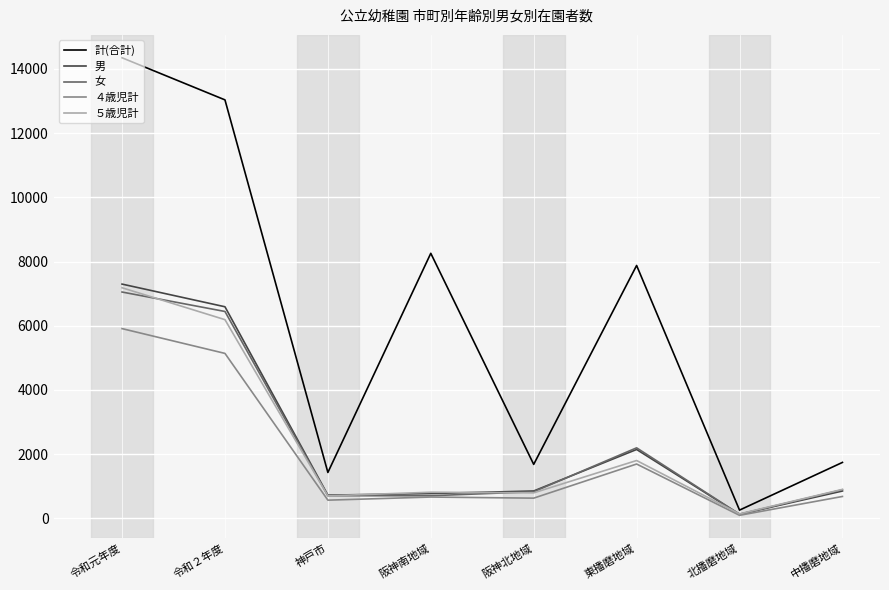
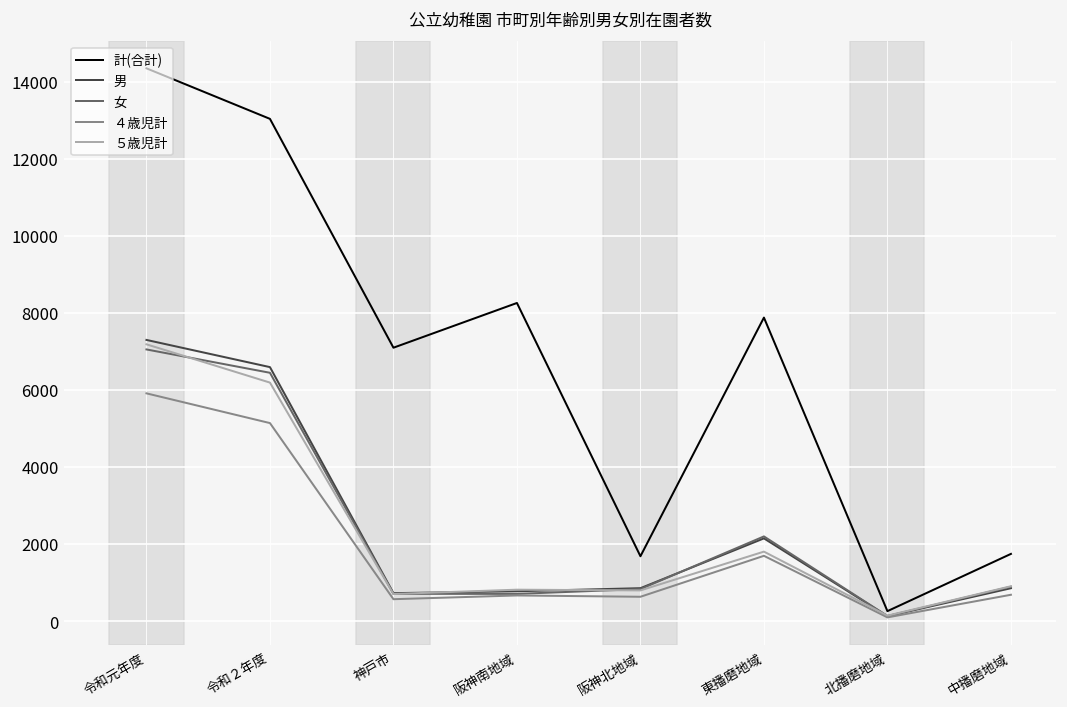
  {
    "計(合計)": {
      "令和２年度": 13000,
-     "神戸市": 1400,
+     "神戸市": 7100,
      "阪神南地域": 8300,
      "阪神北地域": 1700,
      "東播磨地域": 7900,
      "北播磨地域": 300,
      "中播磨地域": 1700
    }
  }
